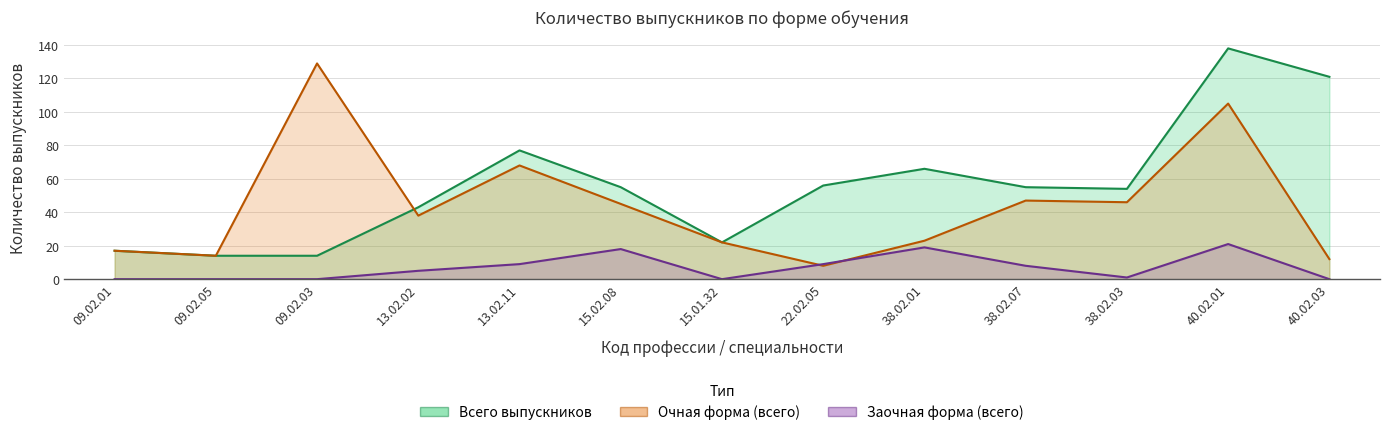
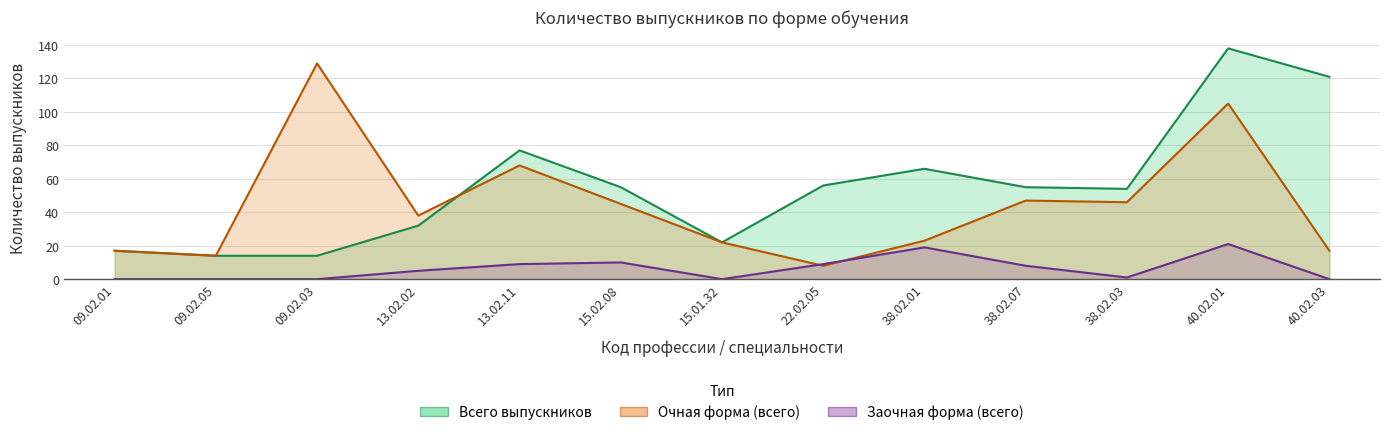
  {
    "Всего выпускников": {
      "09.02.03": 14,
-     "13.02.02": 43,
+     "13.02.02": 32,
      "13.02.11": 77,
      "15.02.08": 55,
      "22.02.05": 56,
      "38.02.01": 66,
      "38.02.07": 55,
      "38.02.03": 54,
      "40.02.01": 138,
      "40.02.03": 121
    },
    "Очная форма (всего)": {
      "09.02.03": 129,
      "13.02.02": 38,
      "13.02.11": 68,
      "15.02.08": 45,
      "38.02.01": 23,
      "38.02.07": 47,
      "38.02.03": 46,
      "40.02.01": 105,
-     "40.02.03": 12
+     "40.02.03": 17
    },
    "Заочная форма (всего)": {
      "09.02.01": 0,
      "09.02.05": 0,
      "09.02.03": 0,
      "13.02.02": 5,
      "13.02.11": 9,
-     "15.02.08": 18,
+     "15.02.08": 10,
      "15.01.32": 0,
      "38.02.01": 19,
      "38.02.07": 8,
      "38.02.03": 1,
      "40.02.01": 21,
      "40.02.03": 0
    }
  }
